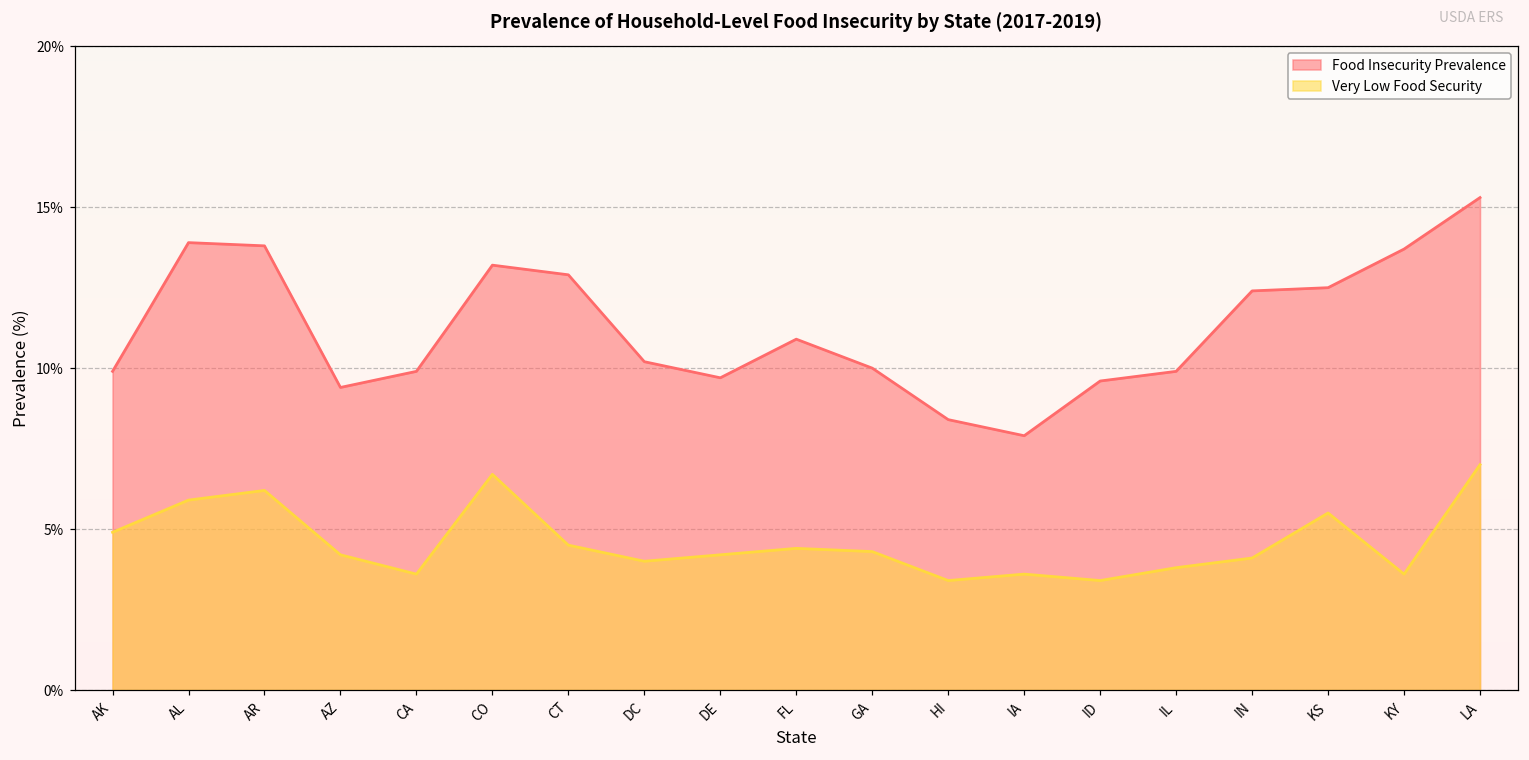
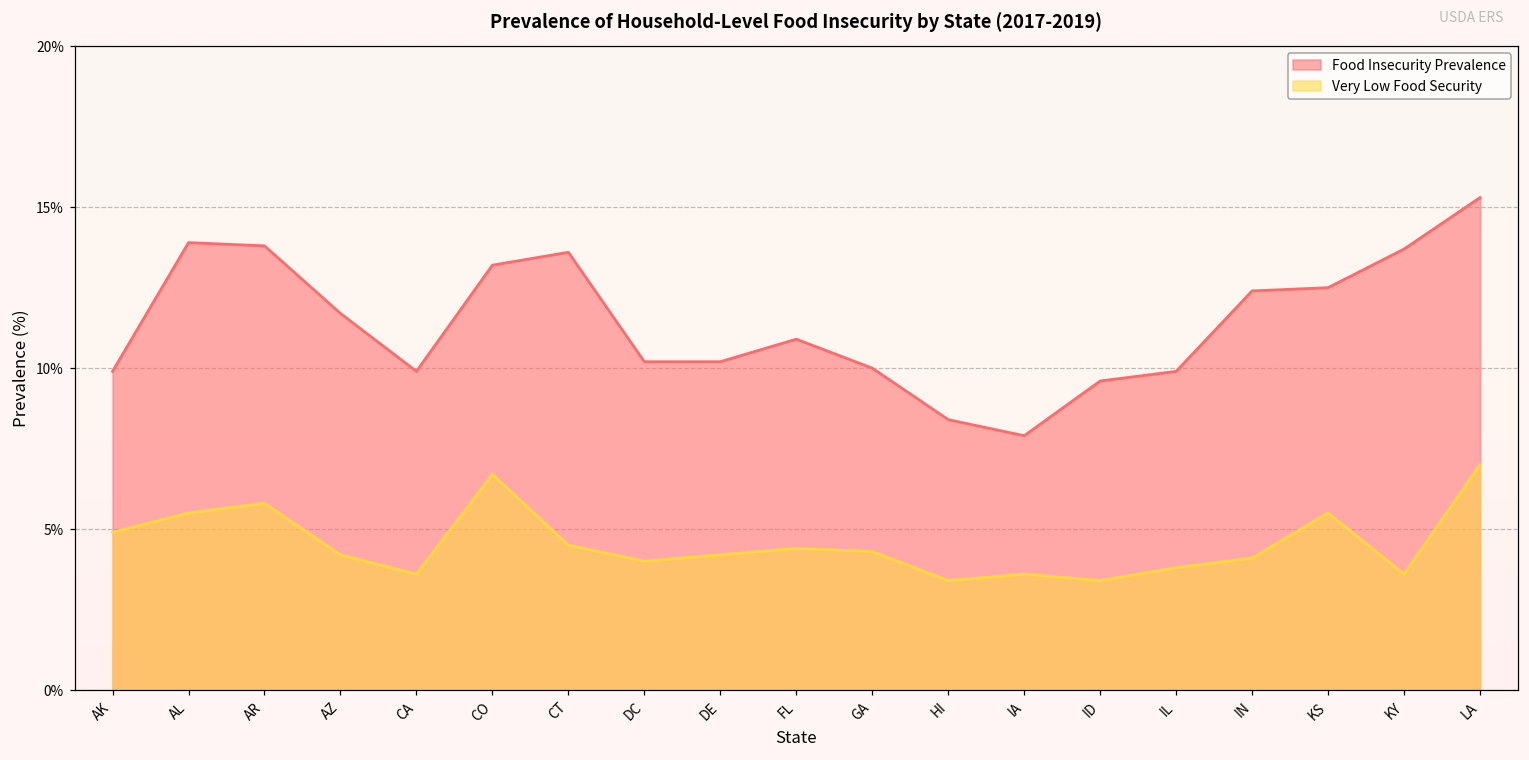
  {
    "Food Insecurity Prevalence": {
      "AK": "9.9%",
      "AL": "13.9%",
      "AR": "13.8%",
-     "AZ": "9.4%",
+     "AZ": "11.7%",
      "CA": "9.9%",
      "CO": "13.2%",
-     "CT": "12.9%",
+     "CT": "13.6%",
      "DC": "10.2%",
-     "DE": "9.7%",
+     "DE": "10.2%",
      "FL": "10.9%",
      "GA": "10.0%",
      "HI": "8.4%",
      "IA": "7.9%",
      "ID": "9.6%",
      "IL": "9.9%",
      "IN": "12.4%",
      "KS": "12.5%",
      "KY": "13.7%",
      "LA": "15.3%"
    },
    "Very Low Food Security": {
      "AK": "4.9%",
-     "AL": "5.9%",
-     "AR": "6.2%",
+     "AL": "5.5%",
+     "AR": "5.8%",
      "AZ": "4.2%",
      "CA": "3.6%",
      "CO": "6.7%",
      "CT": "4.5%",
      "DC": "4.0%",
      "DE": "4.2%",
      "FL": "4.4%",
      "GA": "4.3%",
      "HI": "3.4%",
      "IA": "3.6%",
      "ID": "3.4%",
      "IL": "3.8%",
      "IN": "4.1%",
      "KS": "5.5%",
      "KY": "3.6%",
      "LA": "7.0%"
    }
  }
